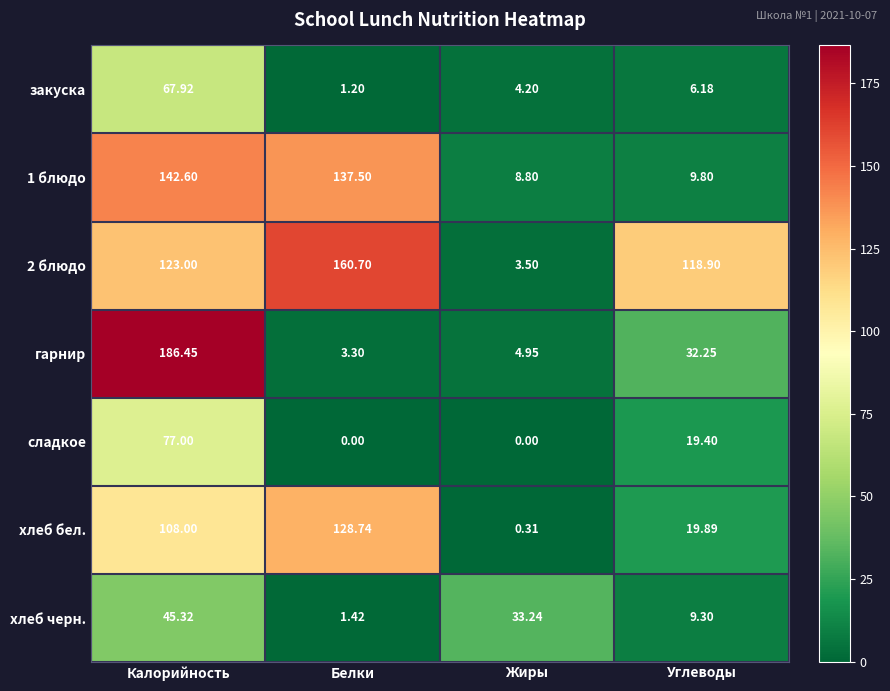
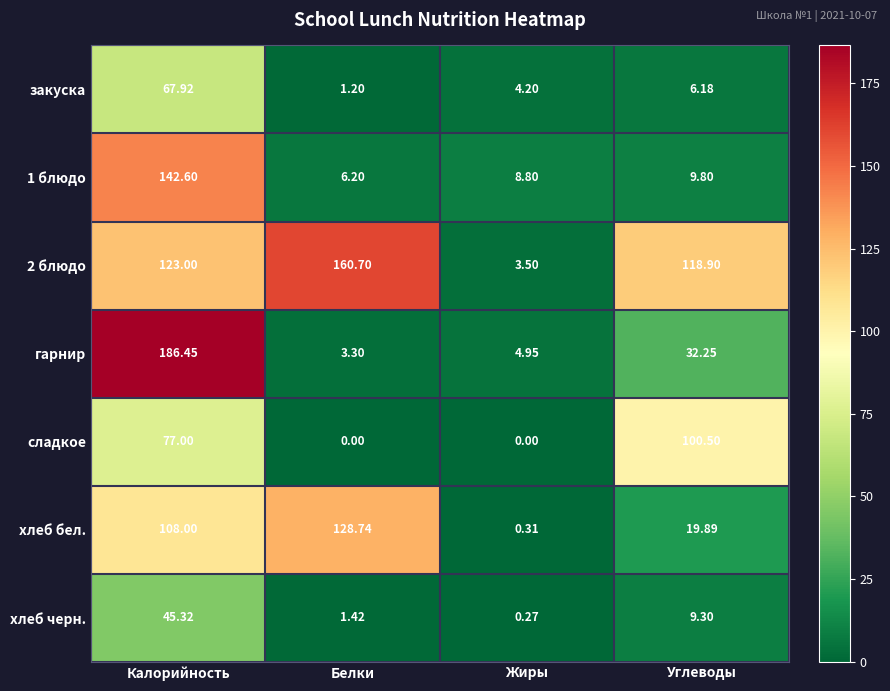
  {
    "закуска": {
      "Калорийность": 67.92,
      "Белки": 1.20,
      "Жиры": 4.20,
      "Углеводы": 6.18
    },
    "1 блюдо": {
      "Калорийность": 142.60,
-     "Белки": 137.50,
+     "Белки": 6.20,
      "Жиры": 8.80,
      "Углеводы": 9.80
    },
    "2 блюдо": {
      "Калорийность": 123.00,
      "Белки": 160.70,
      "Жиры": 3.50,
      "Углеводы": 118.90
    },
    "гарнир": {
      "Калорийность": 186.45,
      "Белки": 3.30,
      "Жиры": 4.95,
      "Углеводы": 32.25
    },
    "сладкое": {
      "Калорийность": 77.00,
      "Белки": 0.00,
      "Жиры": 0.00,
-     "Углеводы": 19.40
+     "Углеводы": 100.50
    },
    "хлеб бел.": {
      "Калорийность": 108.00,
      "Белки": 128.74,
      "Жиры": 0.31,
      "Углеводы": 19.89
    },
    "хлеб черн.": {
      "Калорийность": 45.32,
      "Белки": 1.42,
-     "Жиры": 33.24,
+     "Жиры": 0.27,
      "Углеводы": 9.30
    }
  }
